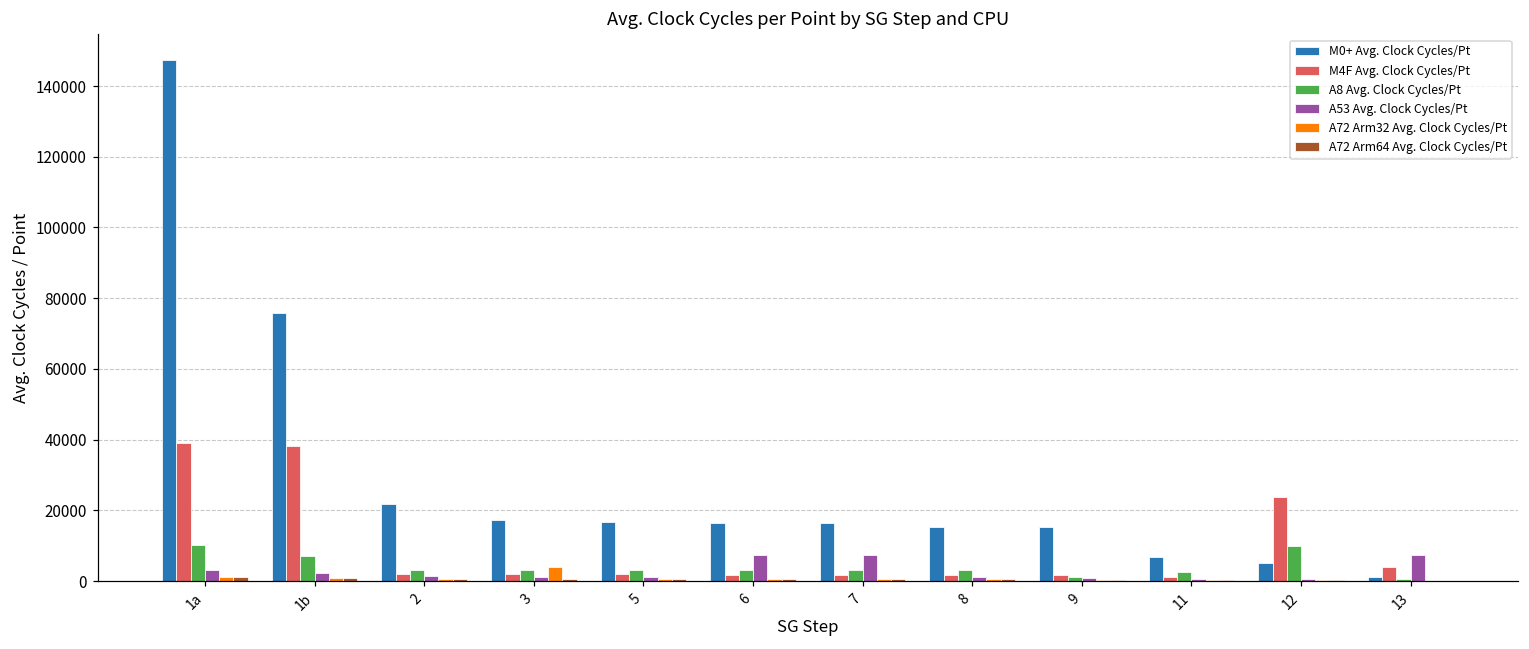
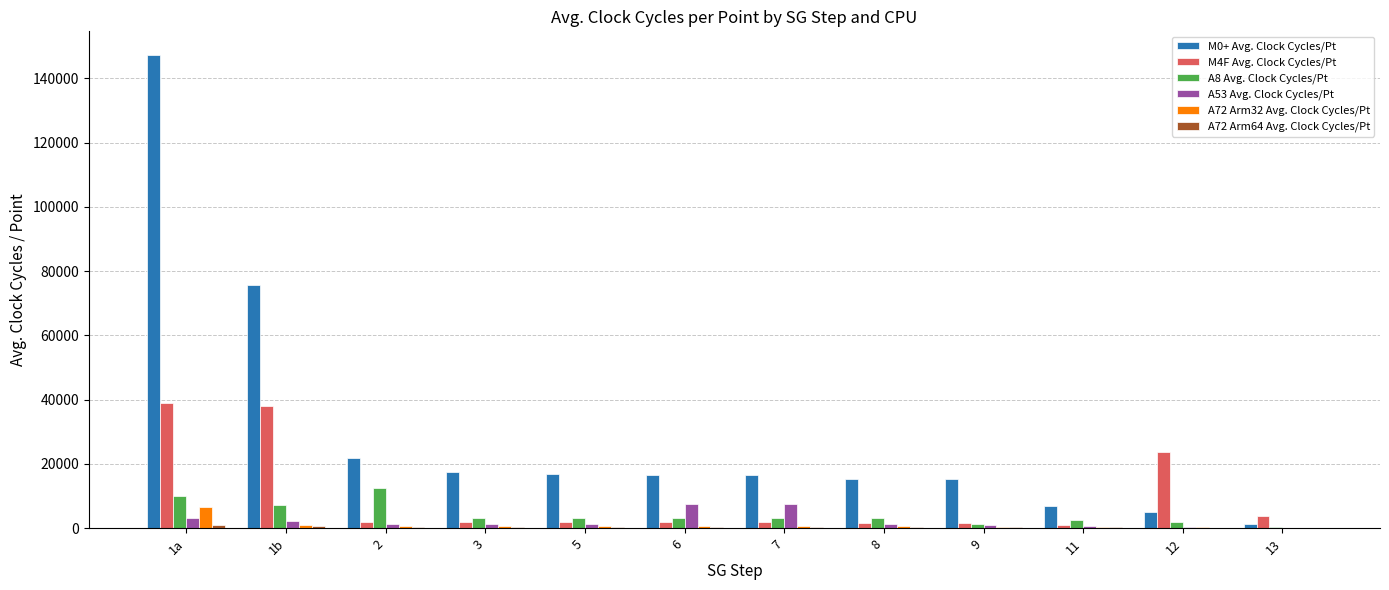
  {
    "M0+ Avg. Clock Cycles/Pt": {
      "1a": 147000,
      "1b": 76000,
      "2": 22000,
      "3": 17000,
      "5": 17000,
      "6": 16000,
      "7": 16000,
      "8": 15000,
      "9": 15000,
      "11": 7000,
      "12": 5000,
      "13": 1000
    },
    "M4F Avg. Clock Cycles/Pt": {
      "1a": 39000,
      "1b": 38000,
      "2": 2000,
      "3": 2000,
      "5": 2000,
      "6": 2000,
      "7": 2000,
      "8": 2000,
      "9": 2000,
      "11": 1000,
      "12": 24000,
      "13": 4000
    },
    "A8 Avg. Clock Cycles/Pt": {
      "1a": 10000,
      "1b": 7000,
-     "2": 3000,
+     "2": 12000,
      "3": 3000,
      "5": 3000,
      "6": 3000,
      "7": 3000,
      "8": 3000,
      "9": 1000,
      "11": 3000,
-     "12": 10000
+     "12": 2000
    },
    "A53 Avg. Clock Cycles/Pt": {
      "1a": 3000,
      "1b": 2000,
      "2": 1000,
      "3": 1000,
      "5": 1000,
      "6": 7000,
      "7": 7000,
      "8": 1000,
      "9": 1000,
-     "13": 7000
+     "13": 0
    },
    "A72 Arm32 Avg. Clock Cycles/Pt": {
-     "1a": 1000,
+     "1a": 7000,
      "1b": 1000,
-     "3": 4000
+     "3": 1000
    },
    "A72 Arm64 Avg. Clock Cycles/Pt": {
      "1a": 1000
    }
  }
